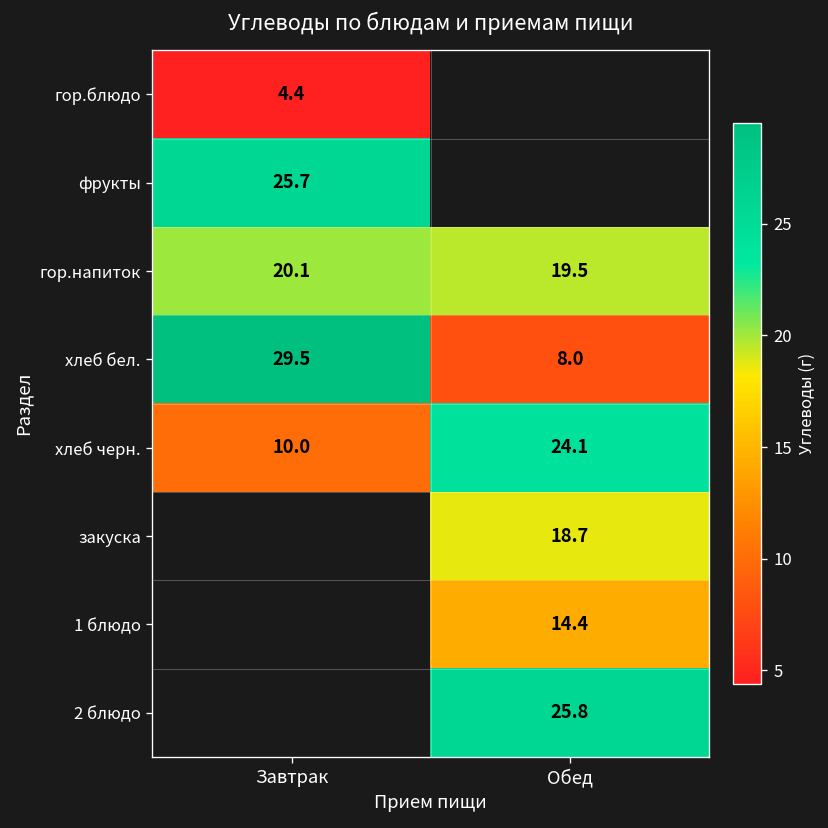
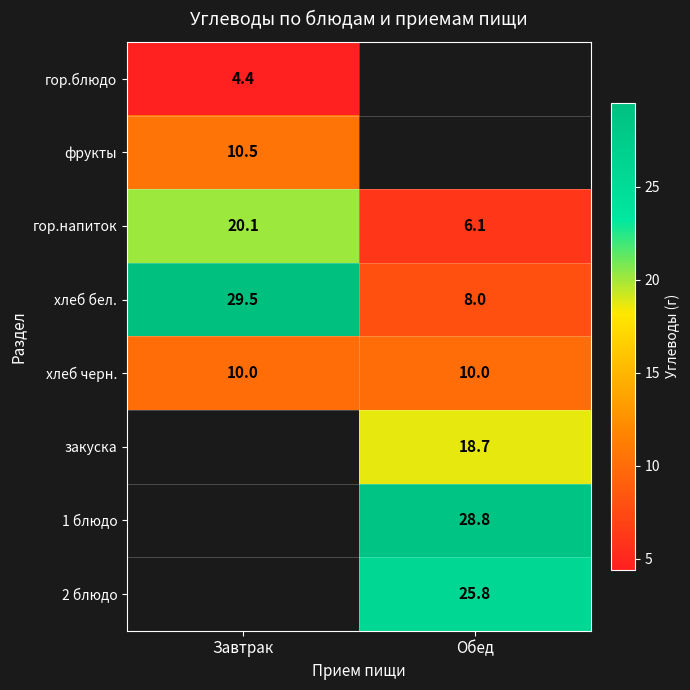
  {
    "гор.блюдо": {
      "Завтрак": 4.4
    },
    "фрукты": {
-     "Завтрак": 25.7
+     "Завтрак": 10.5
    },
    "гор.напиток": {
      "Завтрак": 20.1,
-     "Обед": 19.5
+     "Обед": 6.1
    },
    "хлеб бел.": {
      "Завтрак": 29.5,
      "Обед": 8.0
    },
    "хлеб черн.": {
      "Завтрак": 10.0,
-     "Обед": 24.1
+     "Обед": 10.0
    },
    "закуска": {
      "Обед": 18.7
    },
    "1 блюдо": {
-     "Обед": 14.4
+     "Обед": 28.8
    },
    "2 блюдо": {
      "Обед": 25.8
    }
  }
